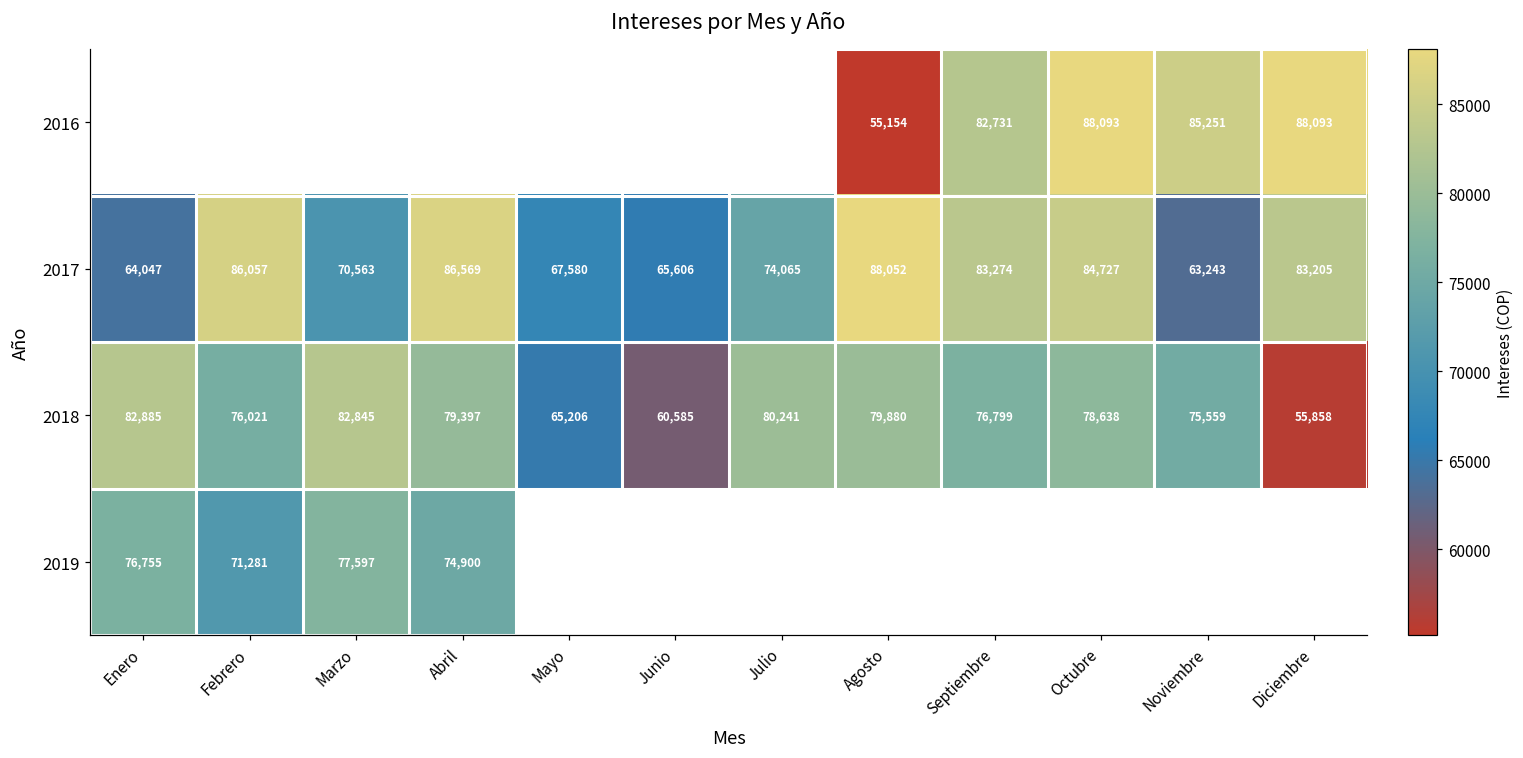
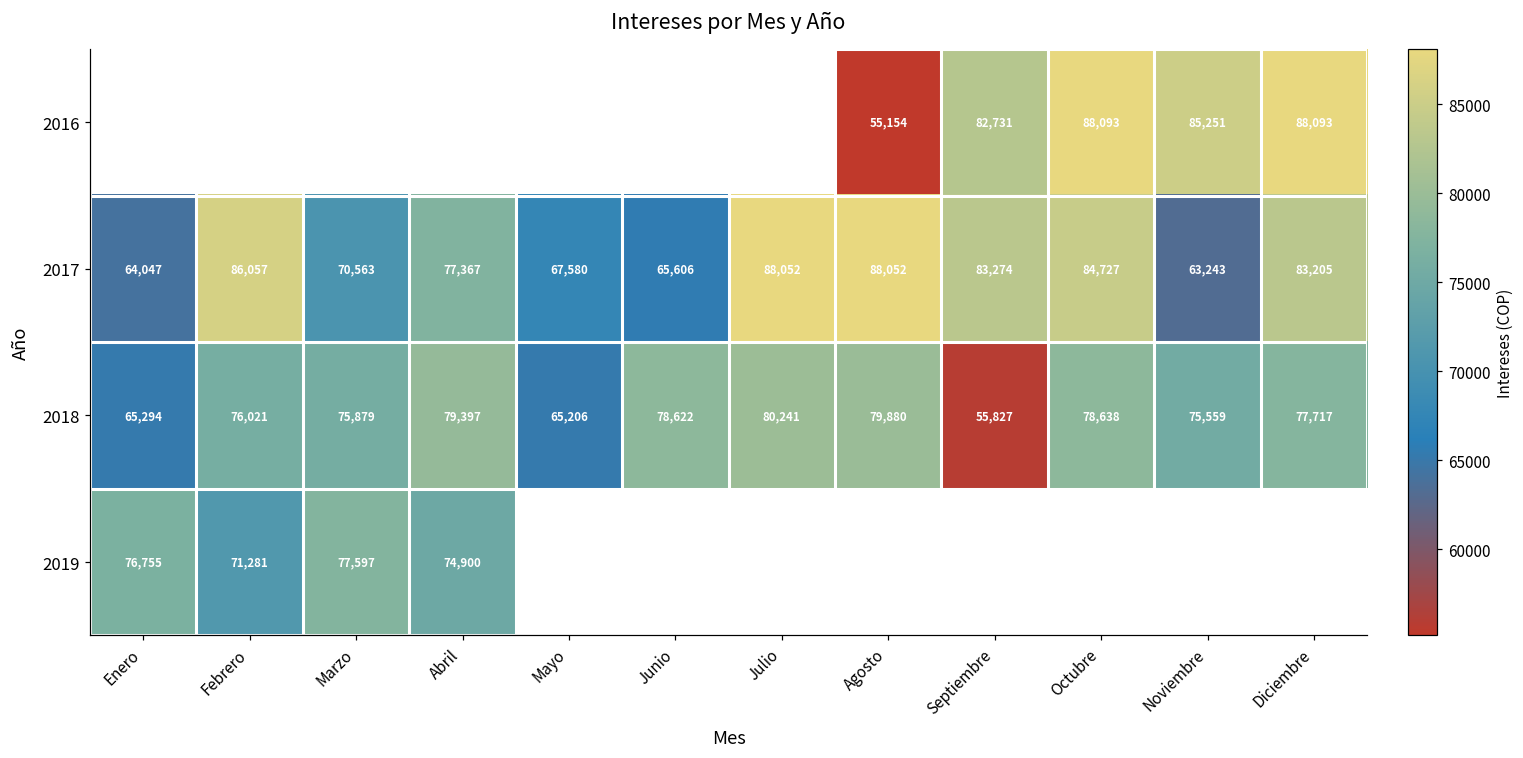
  {
    "2016": {
      "Agosto": "55,154",
      "Septiembre": "82,731",
      "Octubre": "88,093",
      "Noviembre": "85,251",
      "Diciembre": "88,093"
    },
    "2017": {
      "Enero": "64,047",
      "Febrero": "86,057",
      "Marzo": "70,563",
-     "Abril": "86,569",
+     "Abril": "77,367",
      "Mayo": "67,580",
      "Junio": "65,606",
-     "Julio": "74,065",
+     "Julio": "88,052",
      "Agosto": "88,052",
      "Septiembre": "83,274",
      "Octubre": "84,727",
      "Noviembre": "63,243",
      "Diciembre": "83,205"
    },
    "2018": {
-     "Enero": "82,885",
+     "Enero": "65,294",
      "Febrero": "76,021",
-     "Marzo": "82,845",
+     "Marzo": "75,879",
      "Abril": "79,397",
      "Mayo": "65,206",
-     "Junio": "60,585",
+     "Junio": "78,622",
      "Julio": "80,241",
      "Agosto": "79,880",
-     "Septiembre": "76,799",
+     "Septiembre": "55,827",
      "Octubre": "78,638",
      "Noviembre": "75,559",
-     "Diciembre": "55,858"
+     "Diciembre": "77,717"
    },
    "2019": {
      "Enero": "76,755",
      "Febrero": "71,281",
      "Marzo": "77,597",
      "Abril": "74,900"
    }
  }
